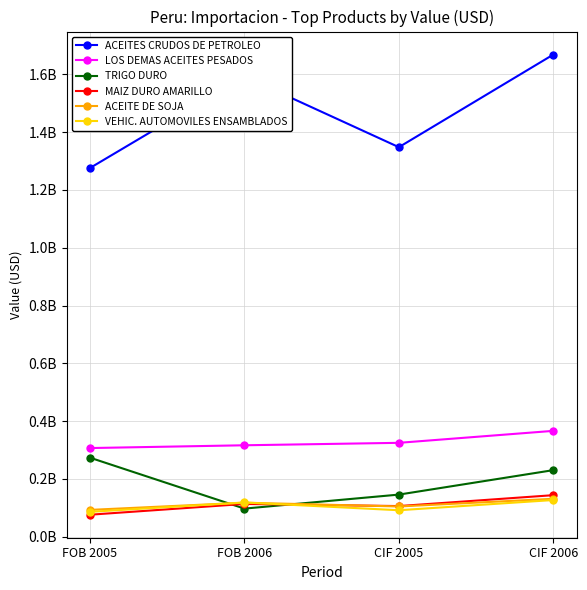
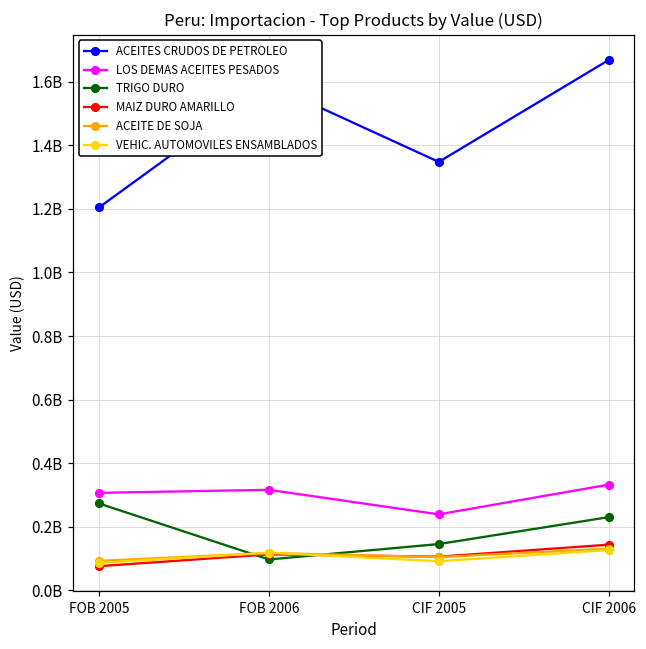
  {
    "ACEITES CRUDOS DE PETROLEO": {
-     "FOB 2005": 1280000000,
+     "FOB 2005": 1200000000,
      "CIF 2005": 1350000000,
      "CIF 2006": 1670000000
    },
    "LOS DEMAS ACEITES PESADOS": {
      "FOB 2005": 310000000,
      "FOB 2006": 320000000,
-     "CIF 2005": 320000000,
-     "CIF 2006": 370000000
+     "CIF 2005": 240000000,
+     "CIF 2006": 330000000
    },
    "TRIGO DURO": {
      "FOB 2005": 270000000,
      "FOB 2006": 100000000,
      "CIF 2005": 150000000,
      "CIF 2006": 230000000
    },
    "MAIZ DURO AMARILLO": {
      "FOB 2005": 80000000,
      "CIF 2006": 140000000
    }
  }
